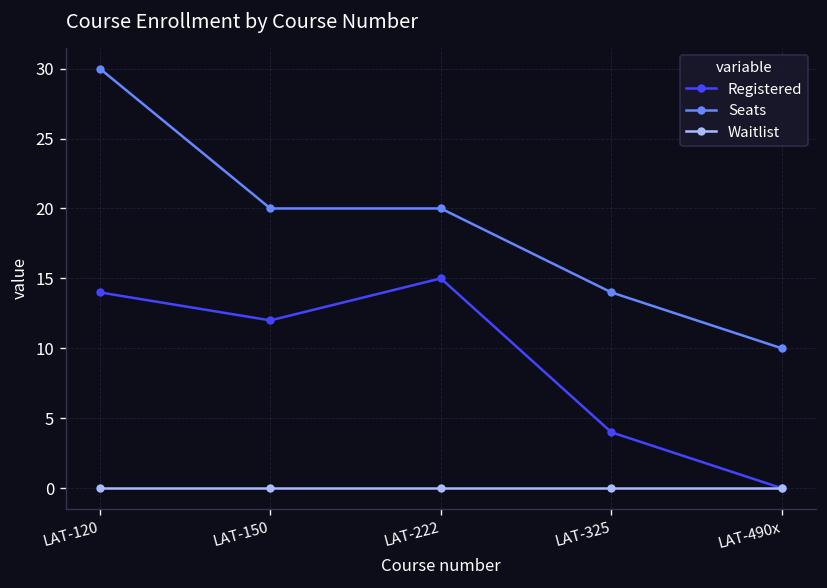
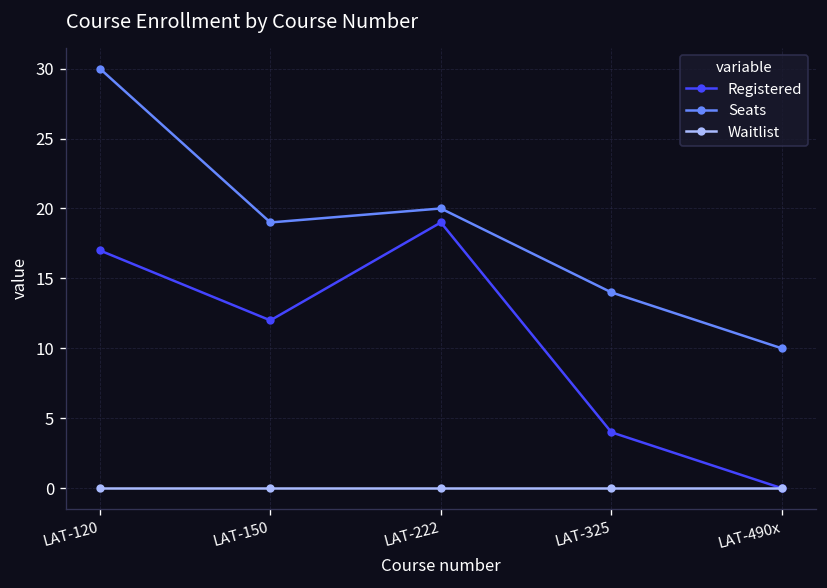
  {
    "Registered": {
-     "LAT-120": 14,
+     "LAT-120": 17,
      "LAT-150": 12,
-     "LAT-222": 15,
+     "LAT-222": 19,
      "LAT-325": 4
    },
    "Seats": {
      "LAT-120": 30,
-     "LAT-150": 20,
+     "LAT-150": 19,
      "LAT-222": 20,
      "LAT-325": 14,
      "LAT-490x": 10
    },
    "Waitlist": {
      "LAT-120": 0,
      "LAT-150": 0,
      "LAT-222": 0,
      "LAT-325": 0
    }
  }
